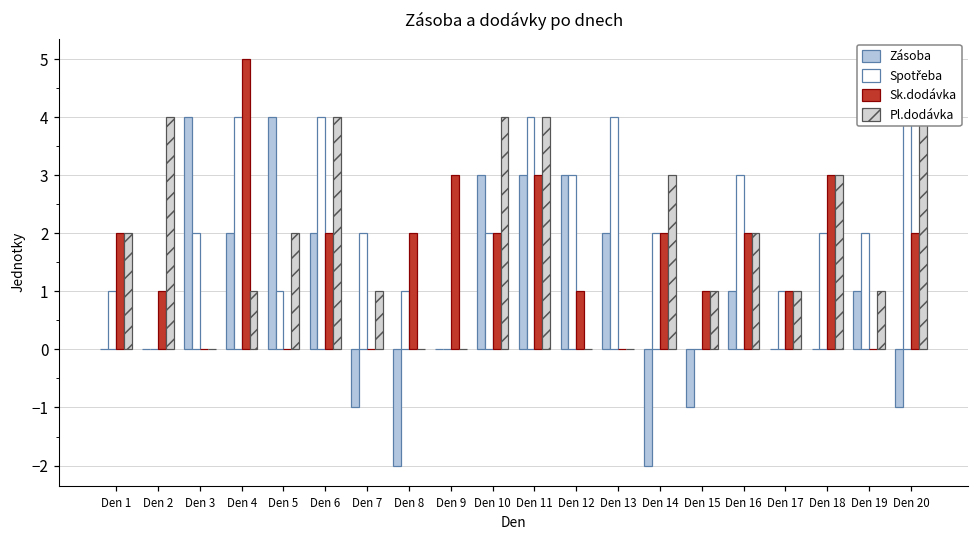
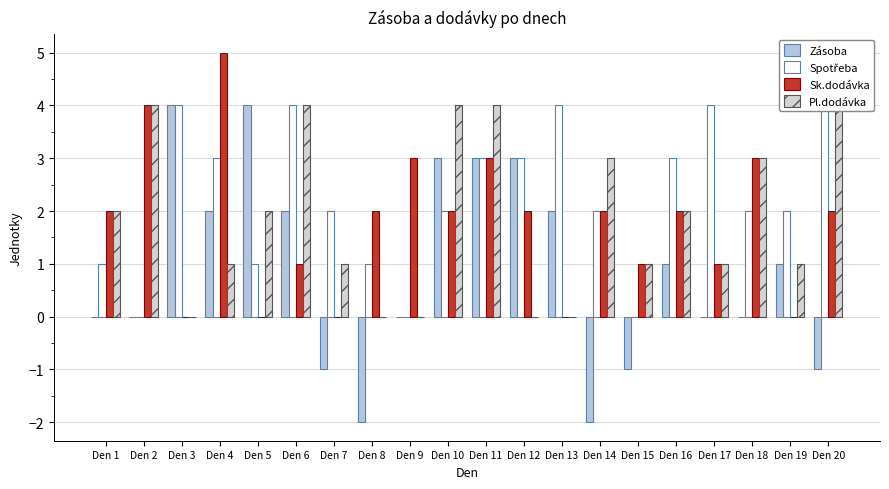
  {
    "Spotřeba": {
      "Den 1": 1,
      "Den 2": 0,
-     "Den 3": 2,
-     "Den 4": 4,
+     "Den 3": 4,
+     "Den 4": 3,
      "Den 5": 1,
      "Den 6": 4,
      "Den 7": 2,
      "Den 8": 1,
      "Den 9": 0,
      "Den 10": 2,
-     "Den 11": 4,
+     "Den 11": 3,
      "Den 12": 3,
      "Den 13": 4,
      "Den 14": 2,
      "Den 15": 0,
      "Den 16": 3,
-     "Den 17": 1,
+     "Den 17": 4,
      "Den 18": 2,
      "Den 19": 2
    },
    "Sk.dodávka": {
      "Den 1": 2,
-     "Den 2": 1,
+     "Den 2": 4,
      "Den 3": 0,
      "Den 4": 5,
      "Den 5": 0,
-     "Den 6": 2,
+     "Den 6": 1,
      "Den 7": 0,
      "Den 8": 2,
      "Den 9": 3,
      "Den 10": 2,
      "Den 11": 3,
-     "Den 12": 1,
+     "Den 12": 2,
      "Den 13": 0,
      "Den 14": 2,
      "Den 15": 1,
      "Den 16": 2,
      "Den 17": 1,
      "Den 18": 3,
      "Den 19": 0,
      "Den 20": 2
    }
  }
